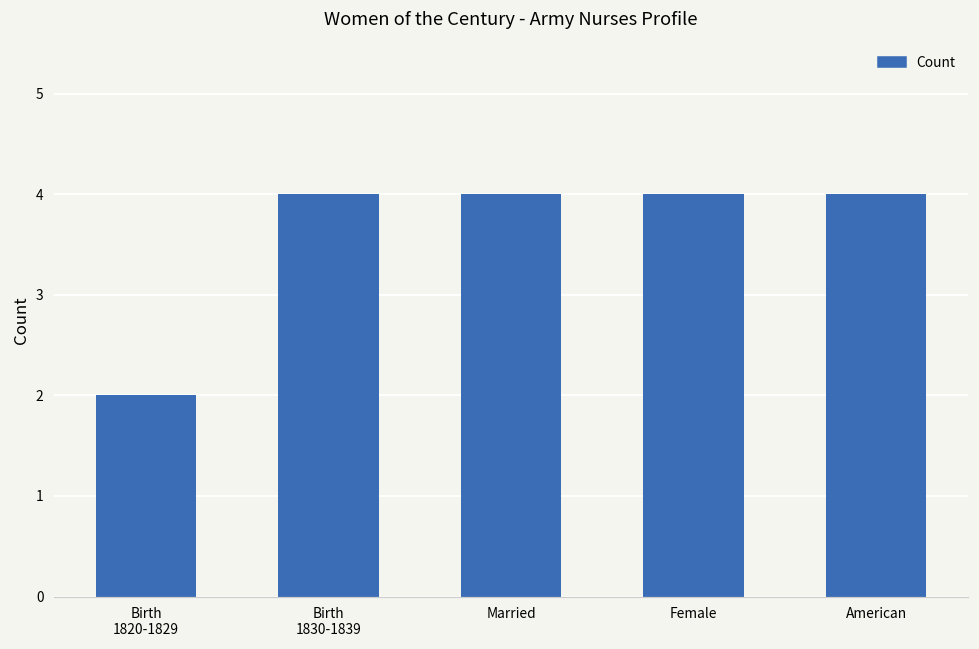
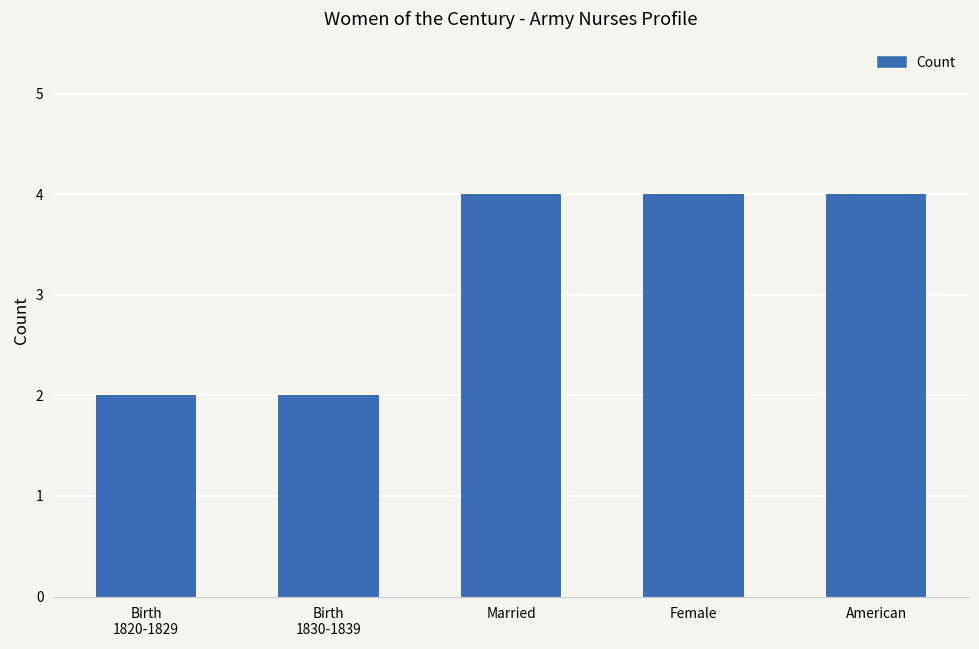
  {
    "Birth 1820-1829": 2,
-   "Birth 1830-1839": 4,
+   "Birth 1830-1839": 2,
    "Married": 4,
    "Female": 4,
    "American": 4
  }
